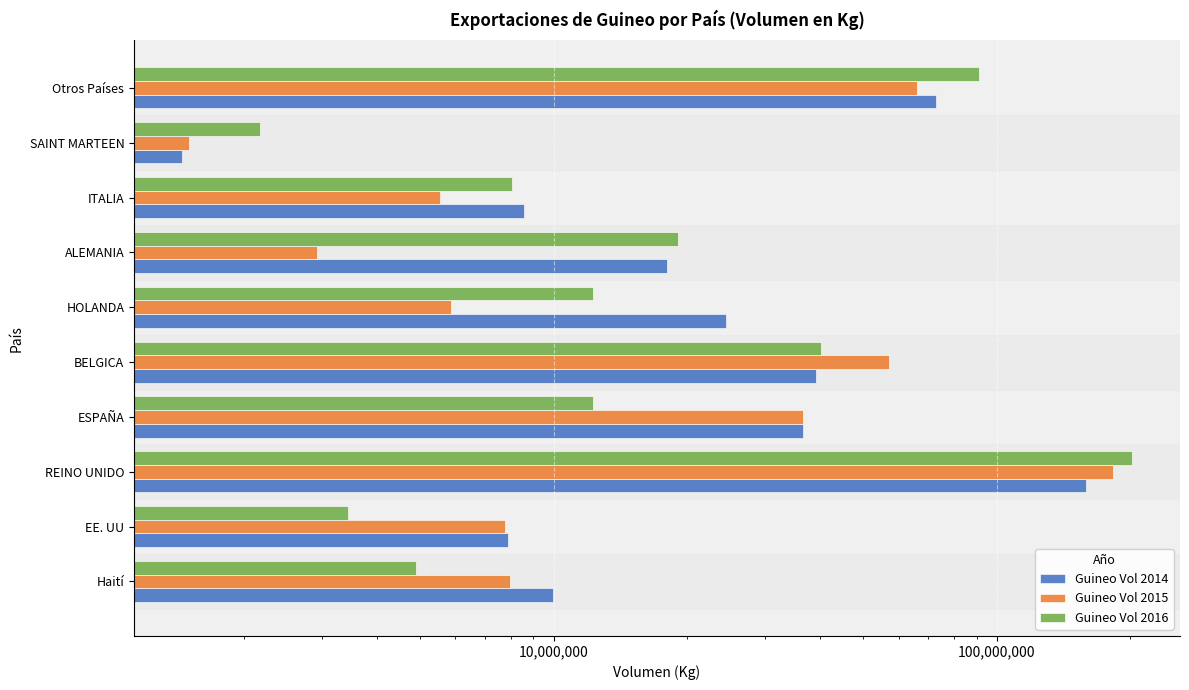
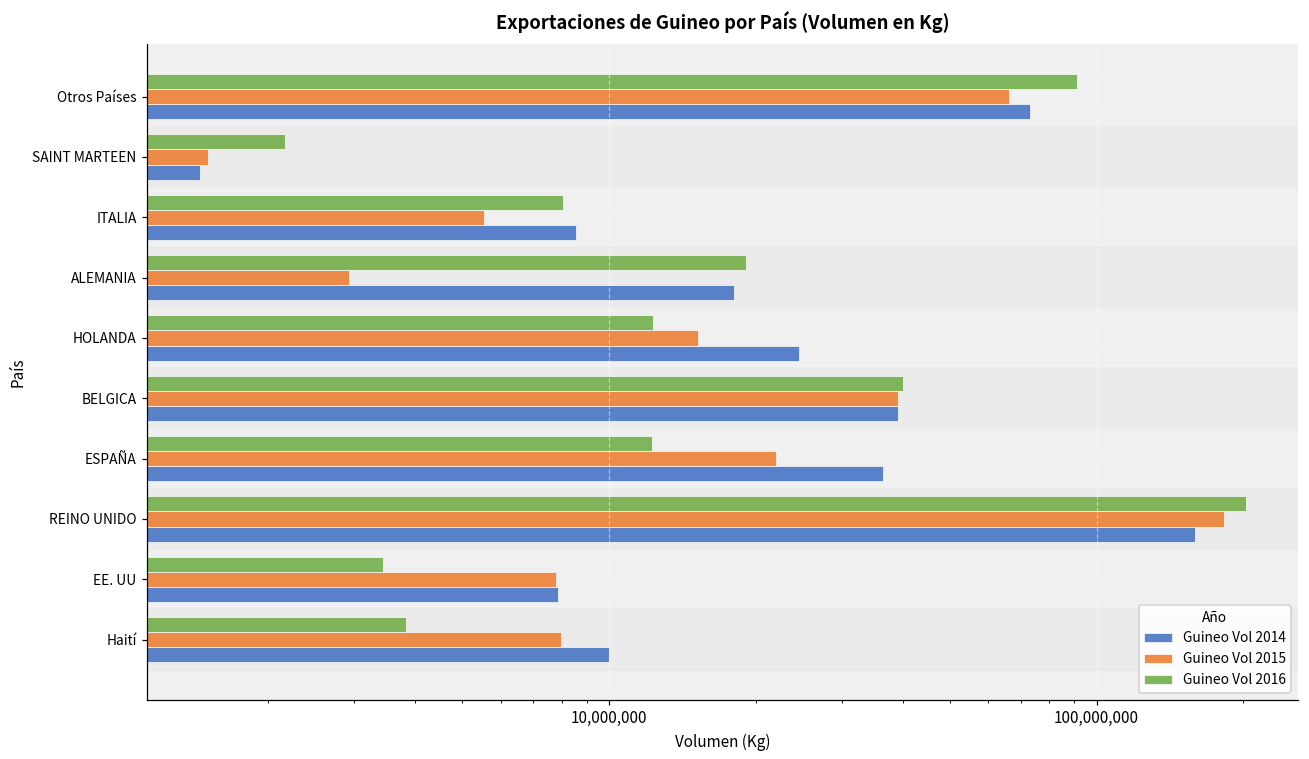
  {
    "Guineo Vol 2014": {
      "Otros Países": "73,000,000",
      "SAINT MARTEEN": "1,450,000",
      "ITALIA": "8,600,000",
      "ALEMANIA": "18,100,000",
      "HOLANDA": "25,000,000",
      "BELGICA": "39,000,000",
      "ESPAÑA": "37,000,000",
      "REINO UNIDO": "159,000,000",
      "EE. UU": "7,900,000",
      "Haití": "10,000,000"
    },
    "Guineo Vol 2015": {
      "Otros Países": "66,000,000",
      "SAINT MARTEEN": "1,510,000",
      "ITALIA": "5,500,000",
      "ALEMANIA": "2,900,000",
-     "HOLANDA": "5,900,000",
-     "BELGICA": "57,000,000",
-     "ESPAÑA": "37,000,000",
+     "HOLANDA": "15,200,000",
+     "BELGICA": "39,000,000",
+     "ESPAÑA": "22,000,000",
      "REINO UNIDO": "183,000,000",
      "EE. UU": "7,800,000",
      "Haití": "8,000,000"
    },
    "Guineo Vol 2016": {
      "Otros Países": "91,000,000",
      "SAINT MARTEEN": "2,200,000",
      "ITALIA": "8,100,000",
      "ALEMANIA": "19,100,000",
      "HOLANDA": "12,300,000",
      "BELGICA": "40,000,000",
      "ESPAÑA": "12,300,000",
      "REINO UNIDO": "200,000,000",
      "EE. UU": "3,400,000",
-     "Haití": "4,900,000"
+     "Haití": "3,800,000"
    }
  }
